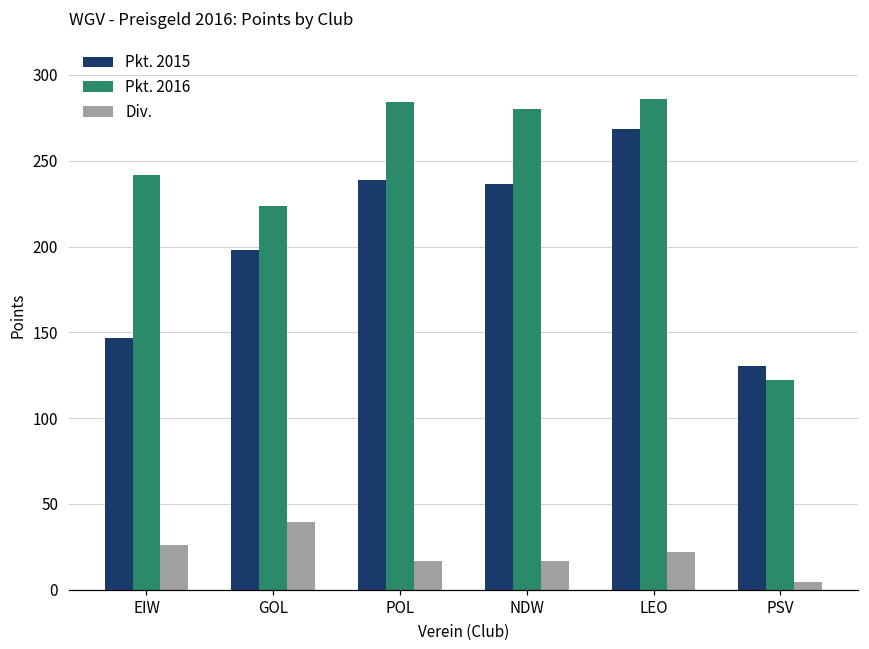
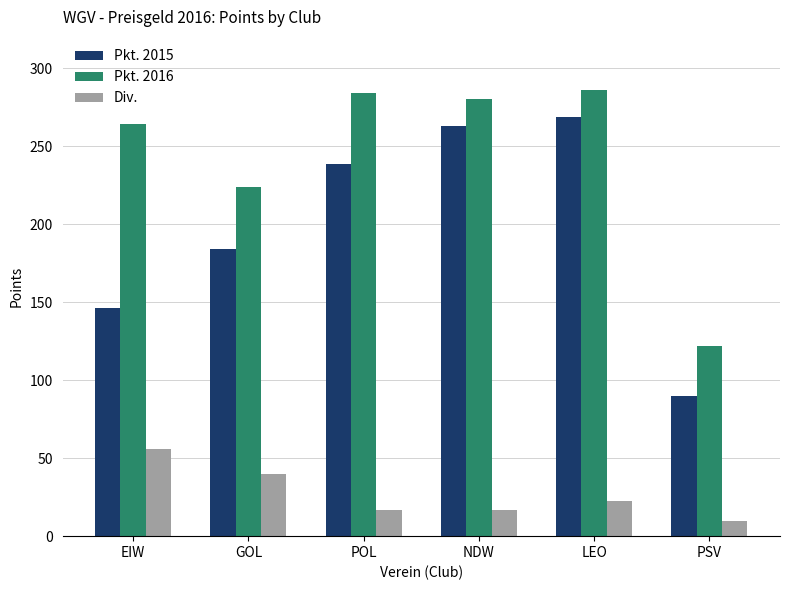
  {
    "Pkt. 2015": {
      "EIW": 147,
-     "GOL": 198,
+     "GOL": 184,
      "POL": 239,
-     "NDW": 236,
+     "NDW": 263,
      "LEO": 269,
-     "PSV": 130
+     "PSV": 90
    },
    "Pkt. 2016": {
-     "EIW": 242,
+     "EIW": 264,
      "GOL": 223,
      "POL": 284,
      "NDW": 280,
      "LEO": 286,
      "PSV": 122
    },
    "Div.": {
-     "EIW": 26,
+     "EIW": 56,
      "GOL": 40,
      "POL": 17,
      "NDW": 17,
      "LEO": 22,
-     "PSV": 5
+     "PSV": 10
    }
  }
